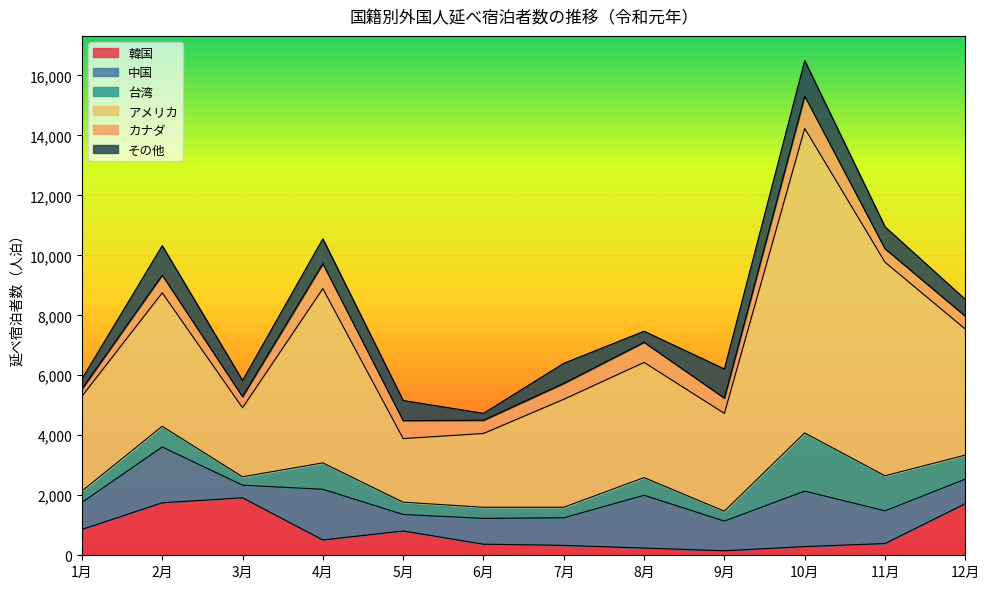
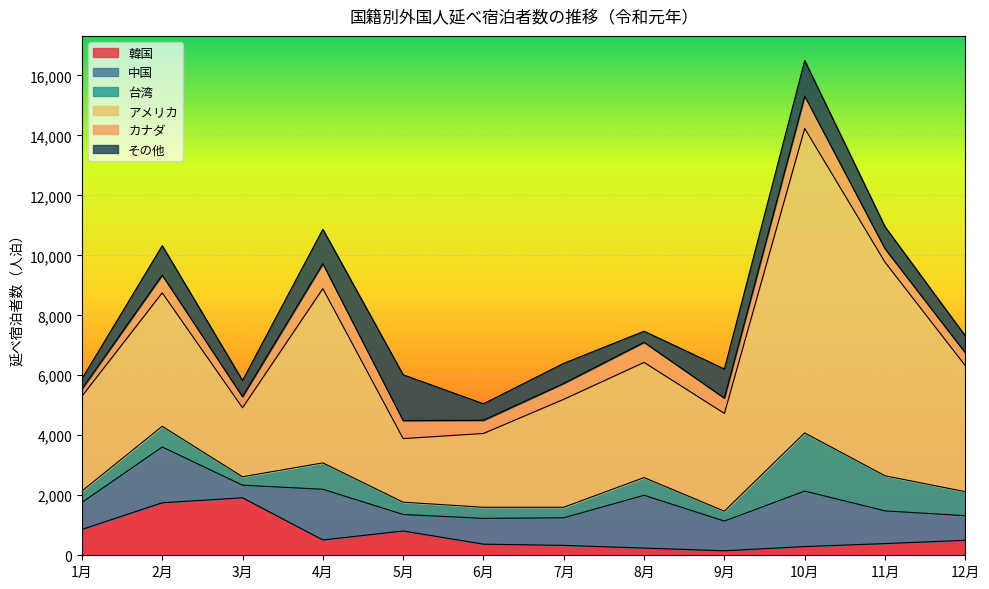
  {
    "韓国": {
      "1月": "900",
      "2月": "1,800",
      "3月": "1,900",
      "4月": "500",
      "5月": "800",
      "6月": "400",
      "7月": "300",
      "8月": "200",
      "9月": "200",
      "10月": "300",
      "11月": "400",
-     "12月": "1,700"
+     "12月": "500"
    },
    "その他": {
      "1月": "300",
      "2月": "1,000",
      "3月": "500",
-     "4月": "800",
-     "5月": "700",
-     "6月": "200",
+     "4月": "1,100",
+     "5月": "1,500",
+     "6月": "600",
      "7月": "700",
      "8月": "400",
      "9月": "1,000",
      "10月": "1,200",
      "11月": "700",
      "12月": "600"
    }
  }
